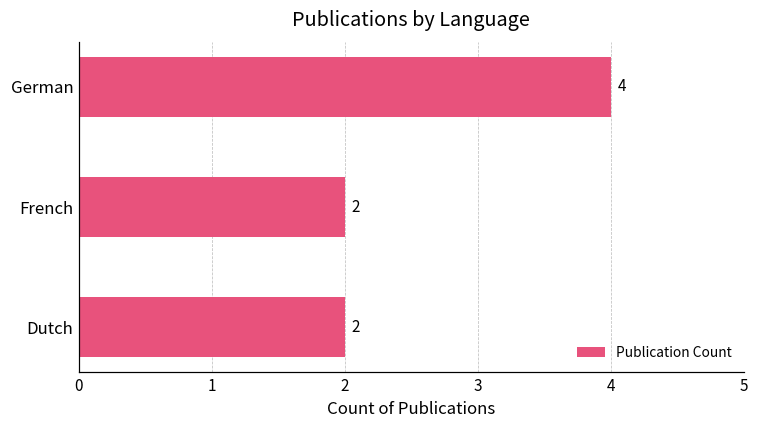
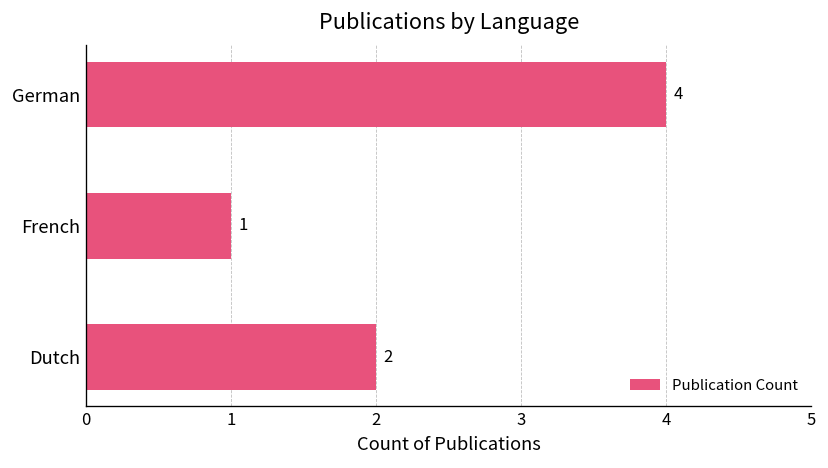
  {
    "German": 4,
-   "French": 2,
+   "French": 1,
    "Dutch": 2
  }
